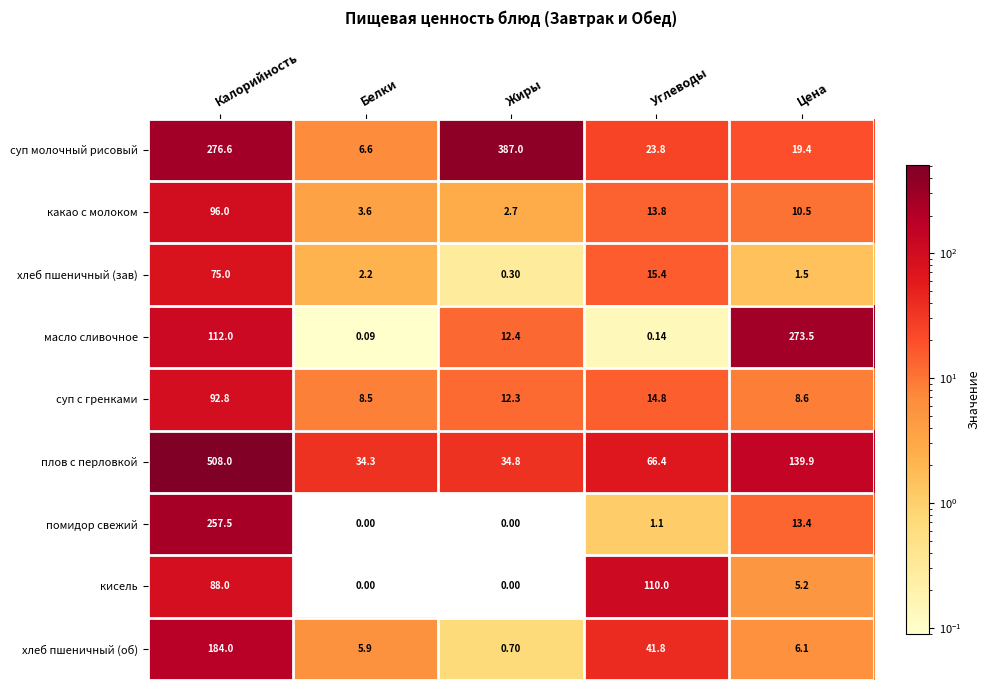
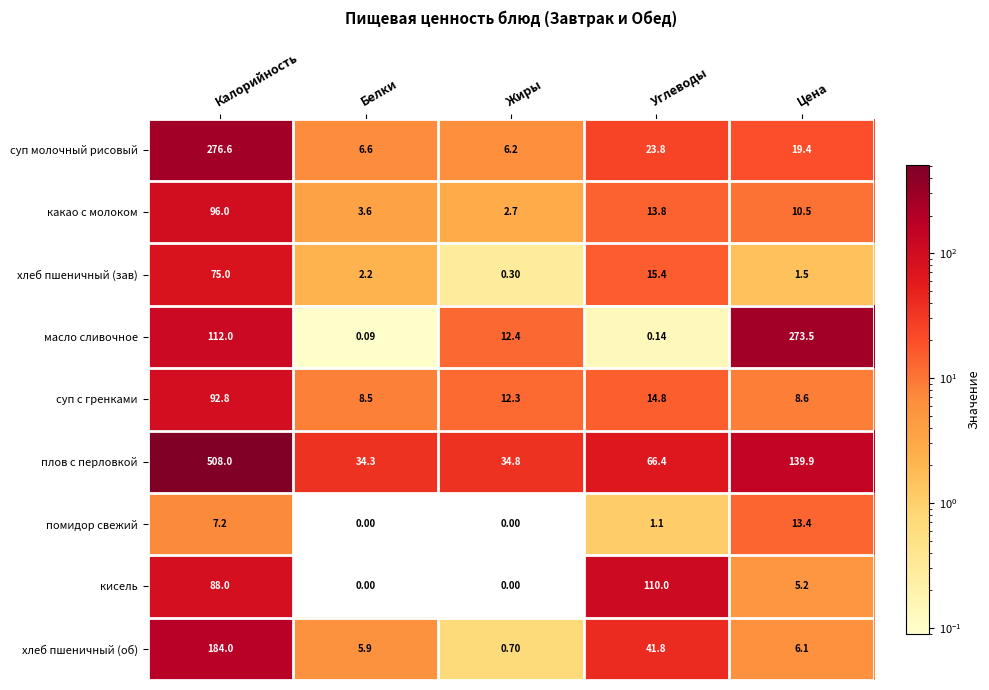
  {
    "суп молочный рисовый": {
      "Калорийность": 276.6,
      "Белки": 6.6,
-     "Жиры": 387.0,
+     "Жиры": 6.2,
      "Углеводы": 23.8,
      "Цена": 19.4
    },
    "какао с молоком": {
      "Калорийность": 96.0,
      "Белки": 3.6,
      "Жиры": 2.7,
      "Углеводы": 13.8,
      "Цена": 10.5
    },
    "хлеб пшеничный (зав)": {
      "Калорийность": 75.0,
      "Белки": 2.2,
      "Жиры": 0.30,
      "Углеводы": 15.4,
      "Цена": 1.5
    },
    "масло сливочное": {
      "Калорийность": 112.0,
      "Белки": 0.09,
      "Жиры": 12.4,
      "Углеводы": 0.14,
      "Цена": 273.5
    },
    "суп с гренками": {
      "Калорийность": 92.8,
      "Белки": 8.5,
      "Жиры": 12.3,
      "Углеводы": 14.8,
      "Цена": 8.6
    },
    "плов с перловкой": {
      "Калорийность": 508.0,
      "Белки": 34.3,
      "Жиры": 34.8,
      "Углеводы": 66.4,
      "Цена": 139.9
    },
    "помидор свежий": {
-     "Калорийность": 257.5,
+     "Калорийность": 7.2,
      "Белки": 0.00,
      "Жиры": 0.00,
      "Углеводы": 1.1,
      "Цена": 13.4
    },
    "кисель": {
      "Калорийность": 88.0,
      "Белки": 0.00,
      "Жиры": 0.00,
      "Углеводы": 110.0,
      "Цена": 5.2
    },
    "хлеб пшеничный (об)": {
      "Калорийность": 184.0,
      "Белки": 5.9,
      "Жиры": 0.70,
      "Углеводы": 41.8,
      "Цена": 6.1
    }
  }
